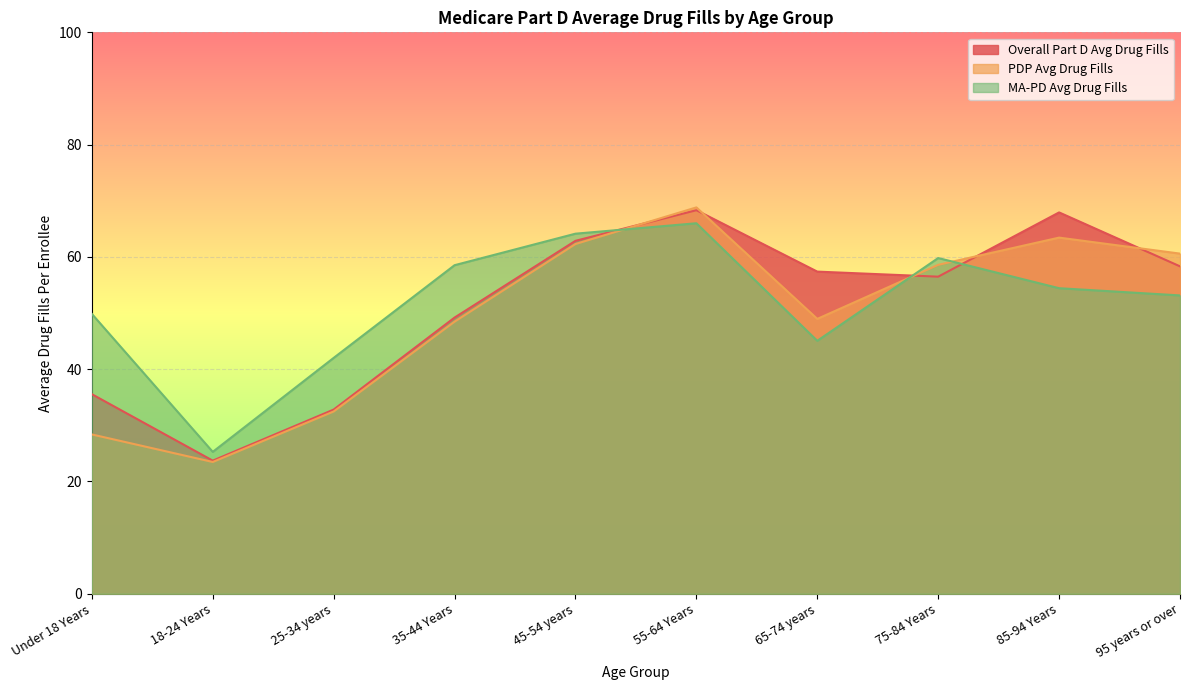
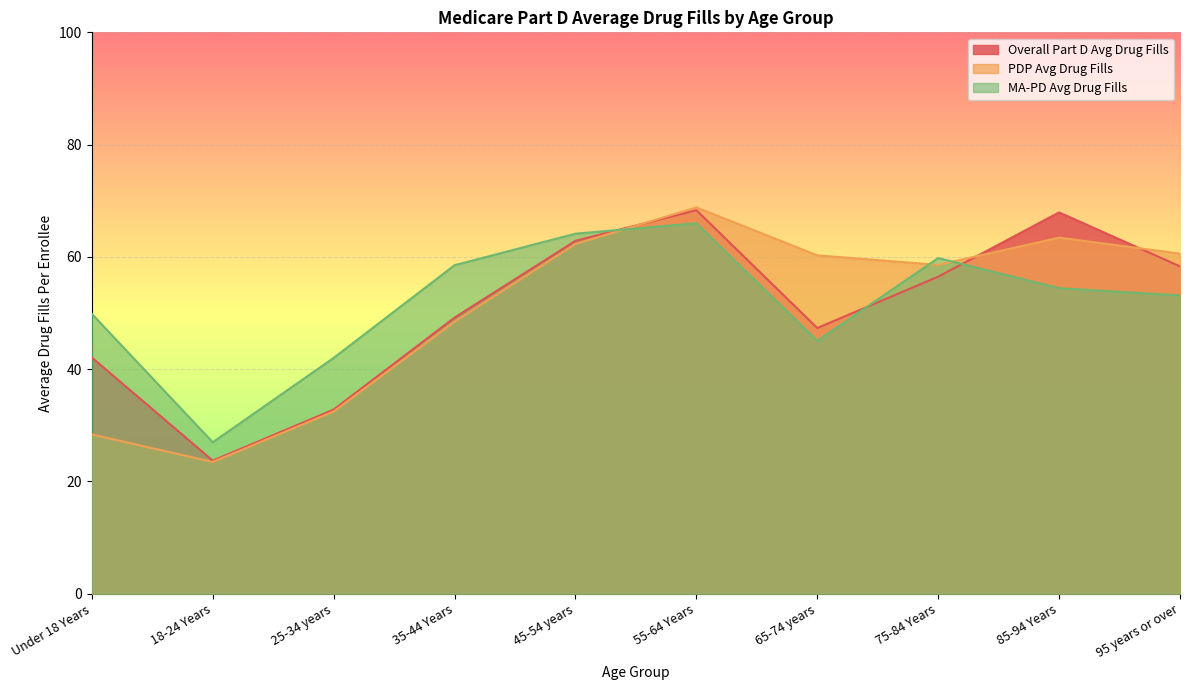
  {
    "Overall Part D Avg Drug Fills": {
-     "Under 18 Years": 36,
+     "Under 18 Years": 42,
      "35-44 Years": 49,
      "45-54 years": 63,
      "55-64 Years": 68,
-     "65-74 years": 57,
+     "65-74 years": 47,
      "75-84 Years": 56,
      "85-94 Years": 68,
      "95 years or over": 58
    },
    "PDP Avg Drug Fills": {
      "Under 18 Years": 28,
      "35-44 Years": 48,
      "45-54 years": 62,
      "55-64 Years": 69,
-     "65-74 years": 49,
+     "65-74 years": 60,
      "75-84 Years": 59,
      "85-94 Years": 63,
      "95 years or over": 61
    },
    "MA-PD Avg Drug Fills": {
      "Under 18 Years": 50,
-     "18-24 Years": 25,
+     "18-24 Years": 27,
      "25-34 years": 42,
      "35-44 Years": 59,
      "45-54 years": 64,
      "55-64 Years": 66,
      "65-74 years": 45,
      "75-84 Years": 60,
      "85-94 Years": 54,
      "95 years or over": 53
    }
  }
